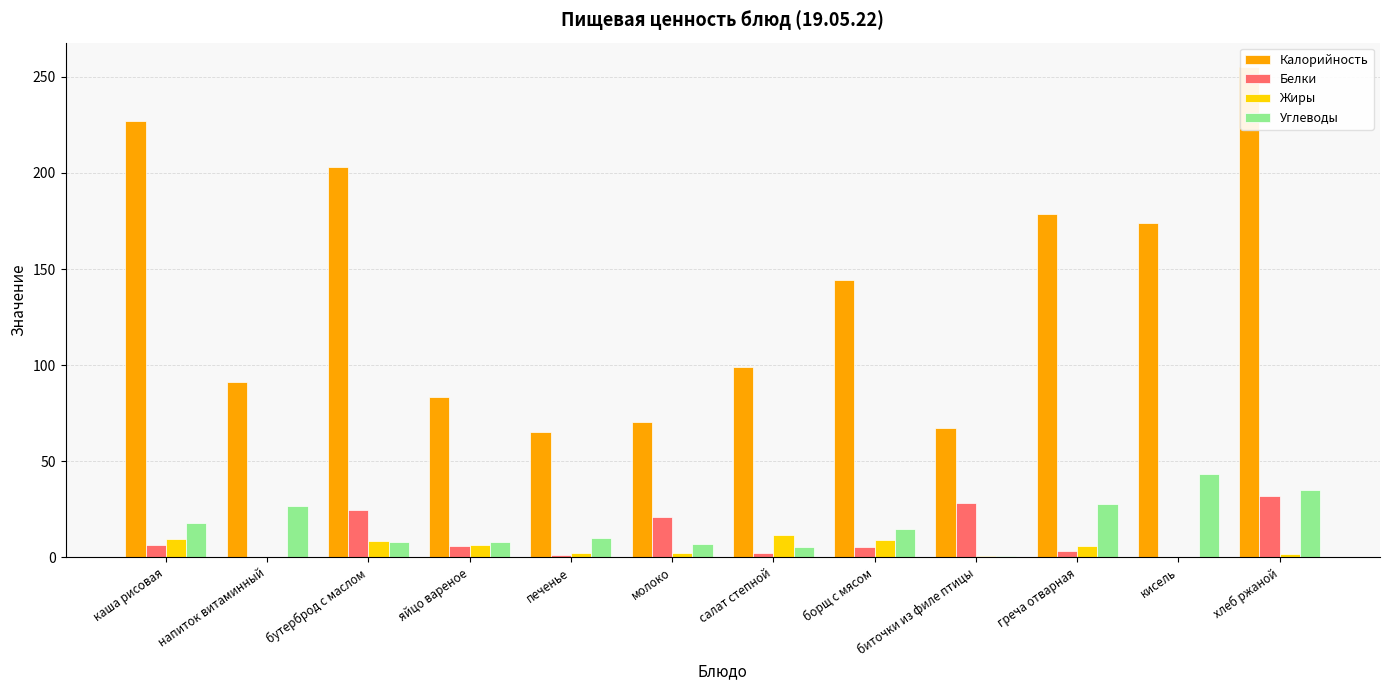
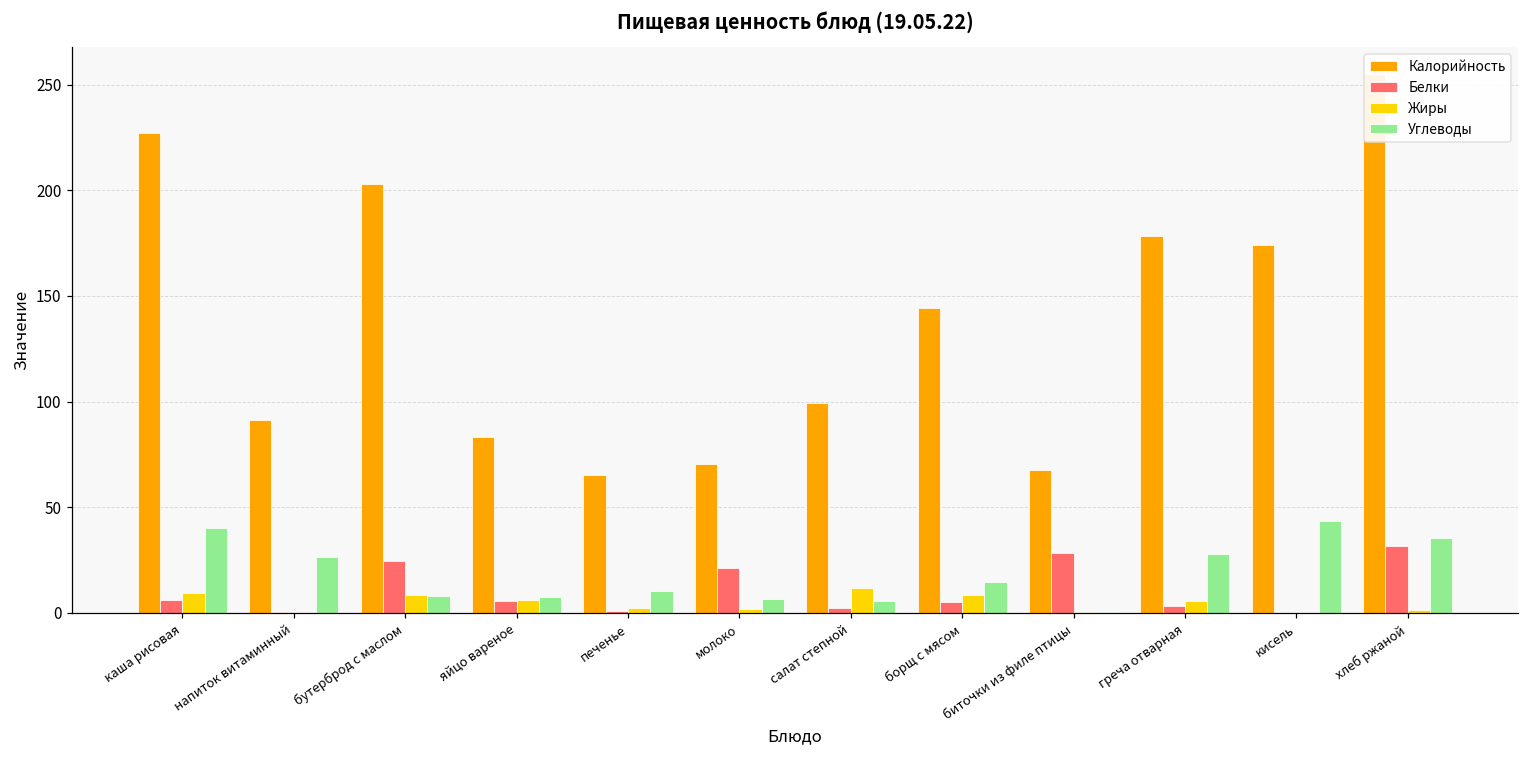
  {
    "Белки": {
      "каша рисовая": 6,
      "бутерброд с маслом": 24,
      "яйцо вареное": 6,
      "молоко": 21,
      "салат степной": 2,
      "борщ с мясом": 5,
      "биточки из филе птицы": 28,
      "греча отварная": 3,
      "кисель": 0,
      "хлеб ржаной": 32
    },
    "Углеводы": {
-     "каша рисовая": 18,
+     "каша рисовая": 40,
      "напиток витаминный": 27,
      "бутерброд с маслом": 8,
      "яйцо вареное": 8,
      "печенье": 10,
      "молоко": 7,
      "салат степной": 5,
      "борщ с мясом": 15,
      "греча отварная": 28,
      "кисель": 44,
      "хлеб ржаной": 35
    }
  }
